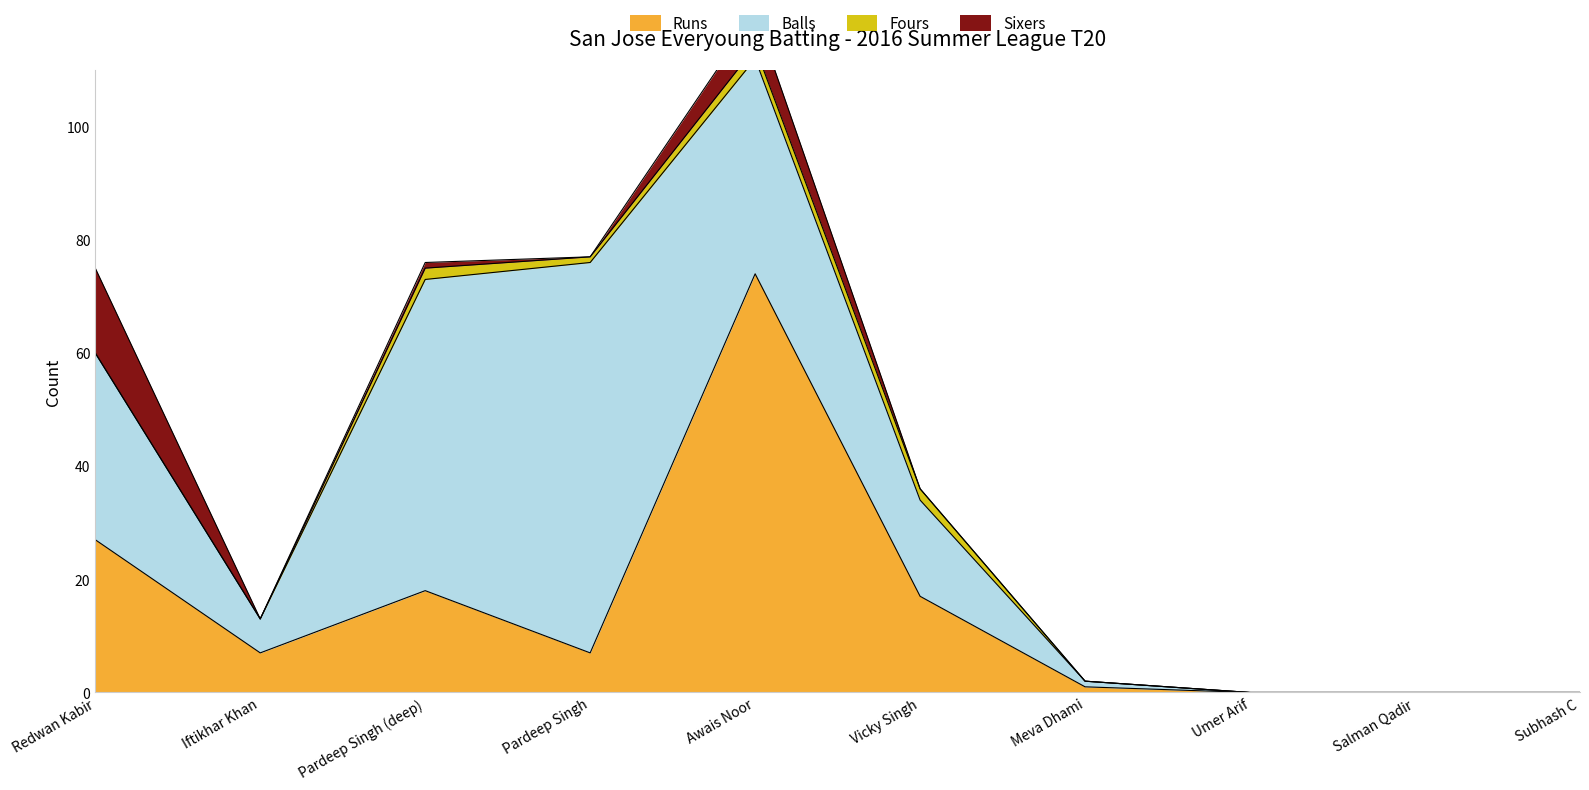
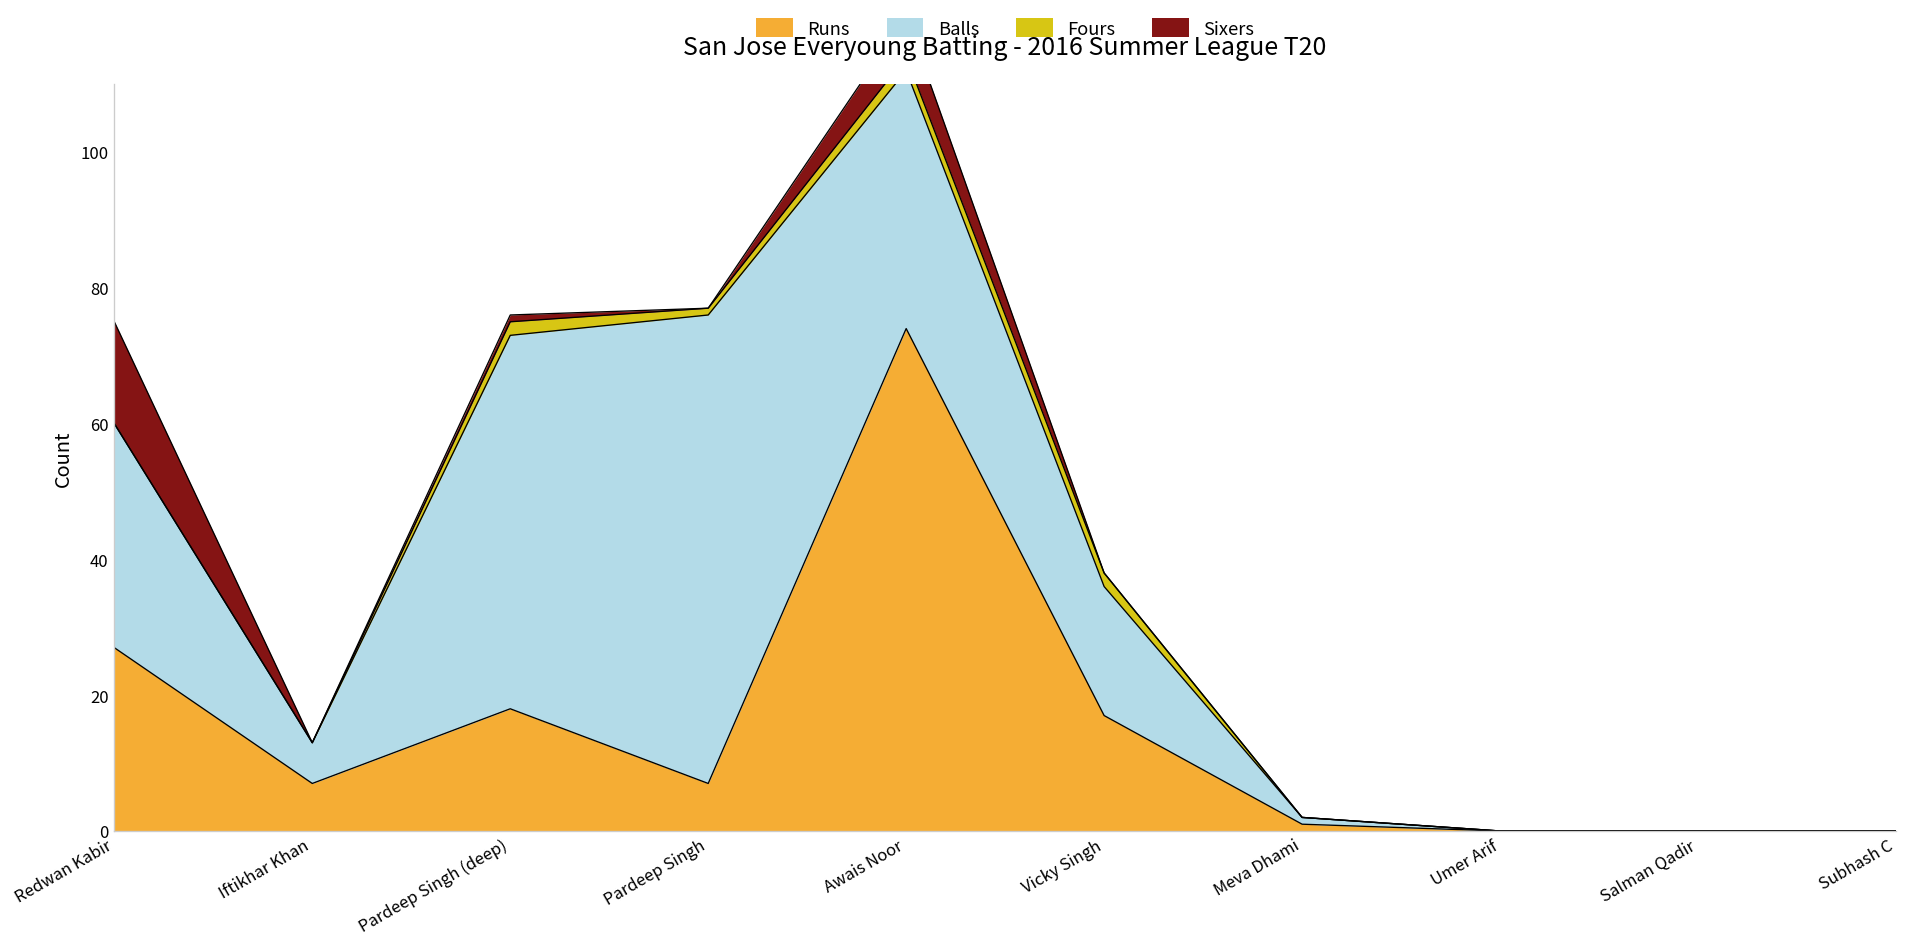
  {
    "Balls": {
      "Pardeep Singh (deep)": 55,
      "Pardeep Singh": 69,
-     "Vicky Singh": 17
+     "Vicky Singh": 19
    },
    "Sixers": {
      "Redwan Kabir": 15,
      "Pardeep Singh (deep)": 1
    }
  }
